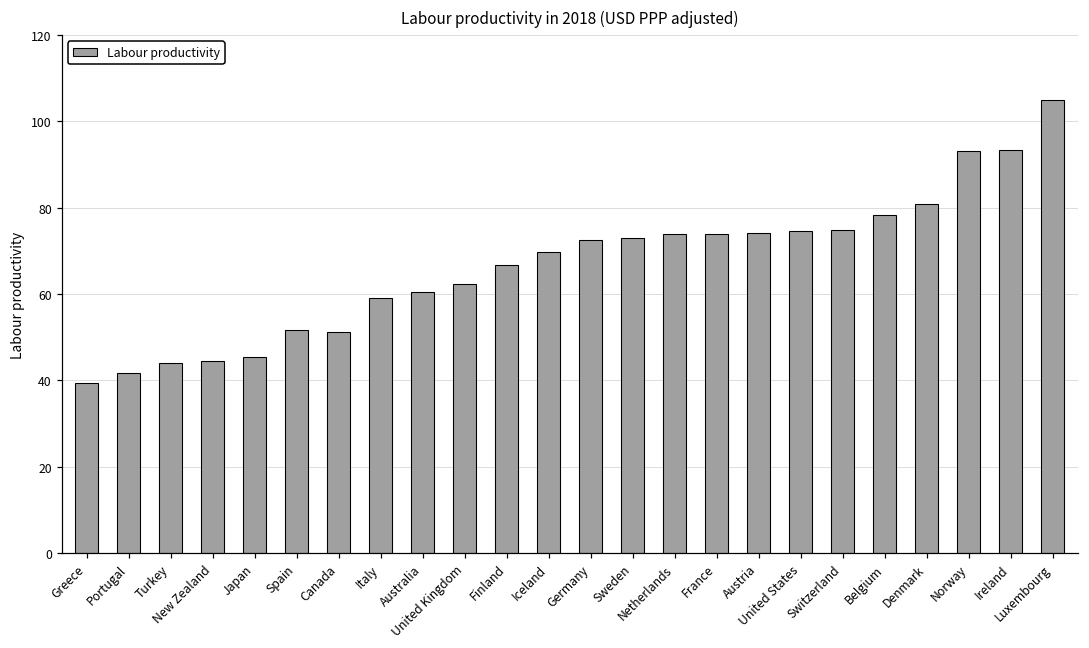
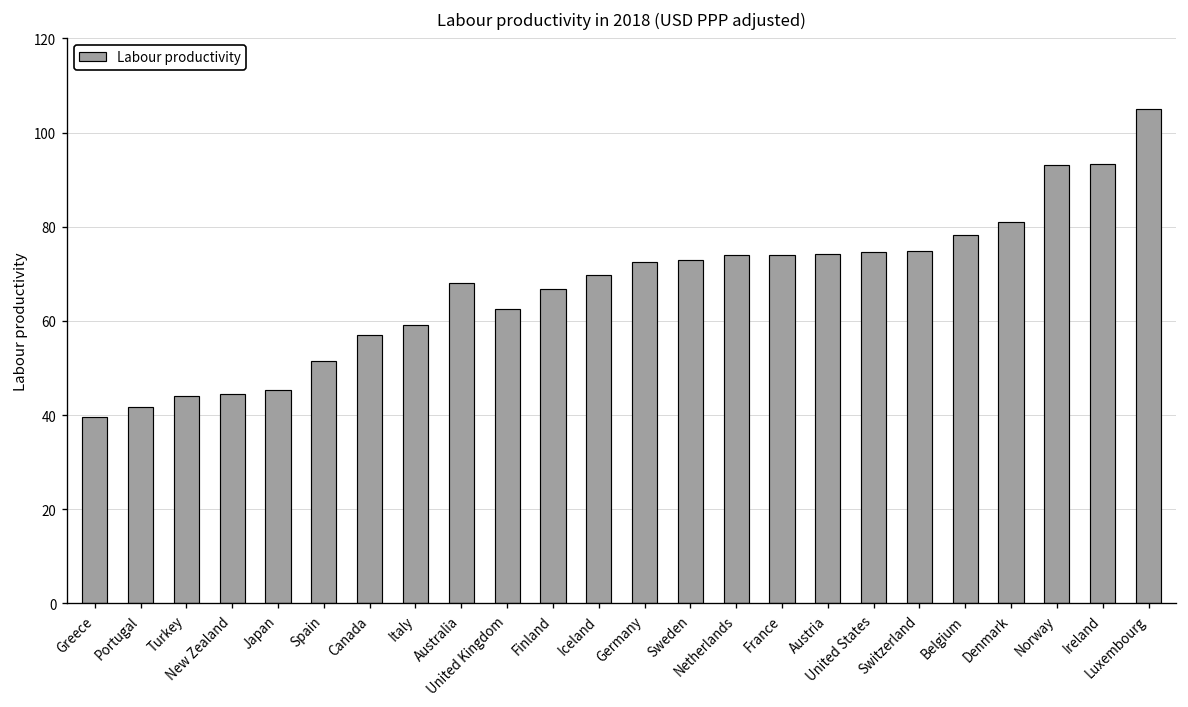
  {
    "Greece": 39,
    "Portugal": 42,
    "Turkey": 44,
    "New Zealand": 44,
    "Japan": 45,
    "Spain": 52,
-   "Canada": 51,
+   "Canada": 57,
    "Italy": 59,
-   "Australia": 61,
+   "Australia": 68,
    "United Kingdom": 62,
    "Finland": 67,
    "Iceland": 70,
    "Germany": 72,
    "Sweden": 73,
    "Netherlands": 74,
    "France": 74,
    "Austria": 74,
    "United States": 75,
    "Switzerland": 75,
    "Belgium": 78,
    "Denmark": 81,
    "Norway": 93,
    "Ireland": 93,
    "Luxembourg": 105
  }
